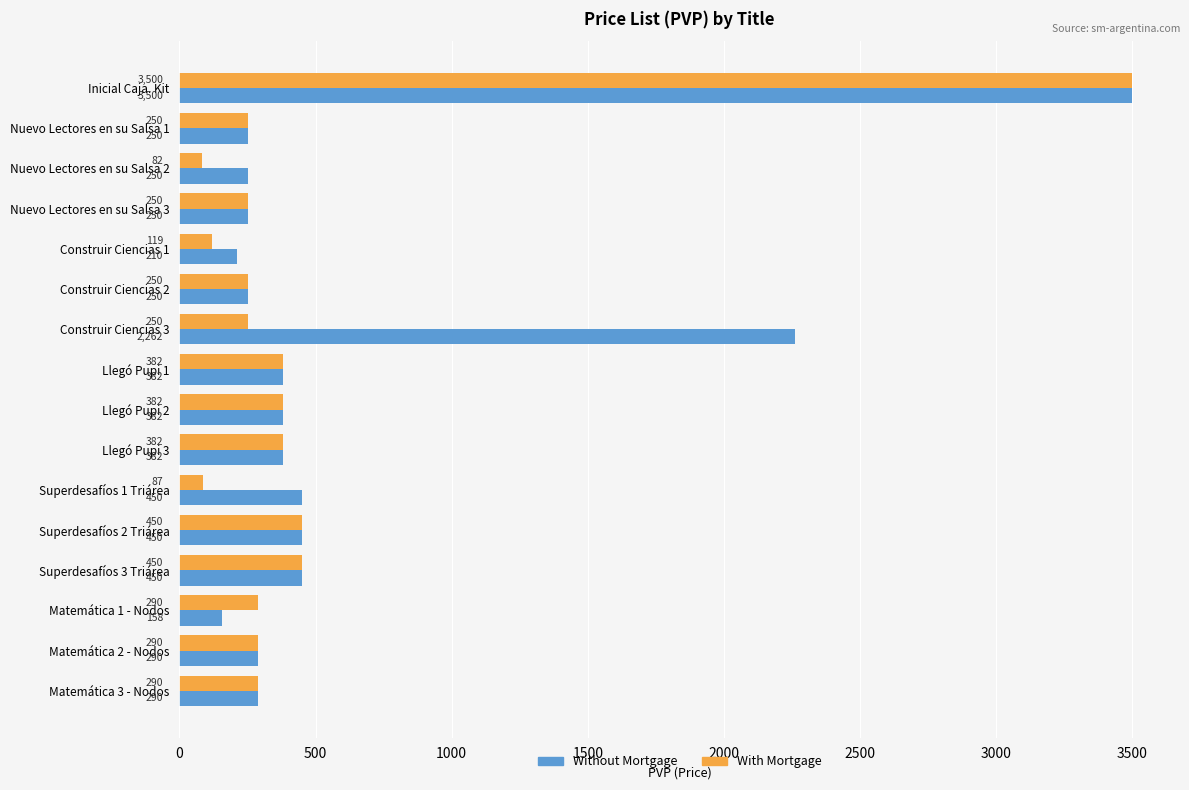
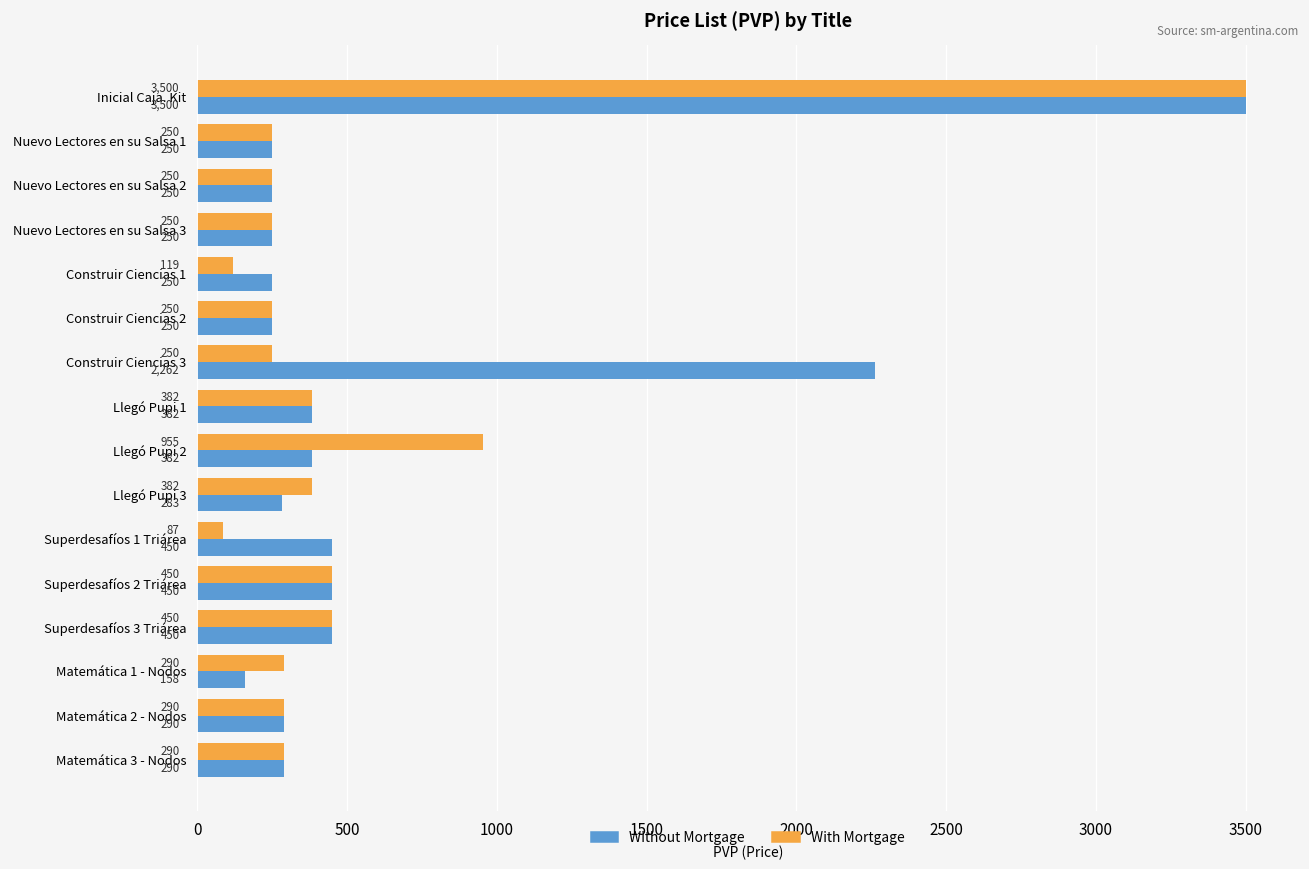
  {
    "Without Mortgage": {
-     "Construir Ciencias 1": 210,
-     "Llegó Pupi 3": 382
+     "Construir Ciencias 1": 250,
+     "Llegó Pupi 3": 283
    },
    "With Mortgage": {
-     "Nuevo Lectores en su Salsa 2": 82,
-     "Llegó Pupi 2": 382
+     "Nuevo Lectores en su Salsa 2": 250,
+     "Llegó Pupi 2": 955
    }
  }
